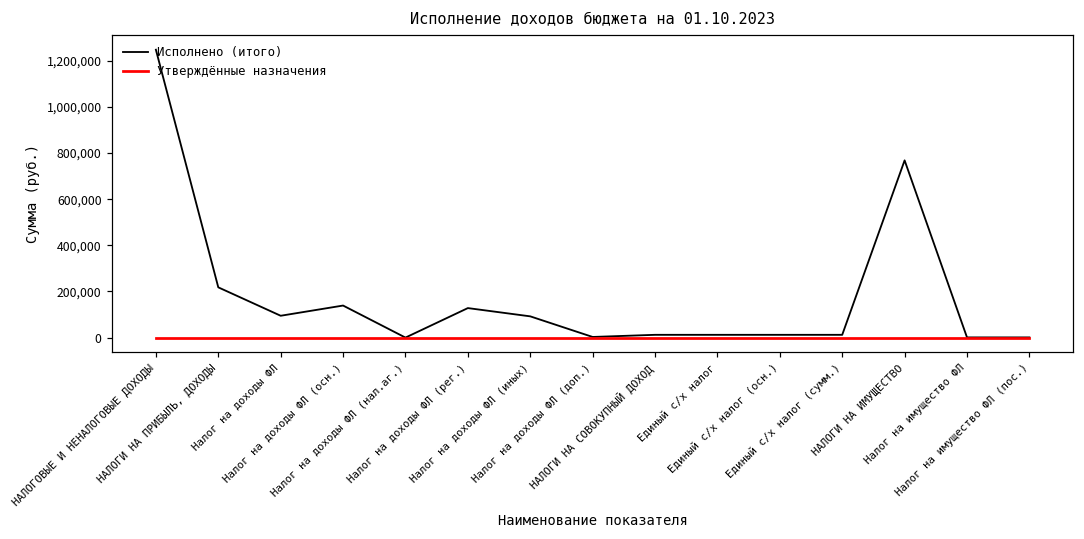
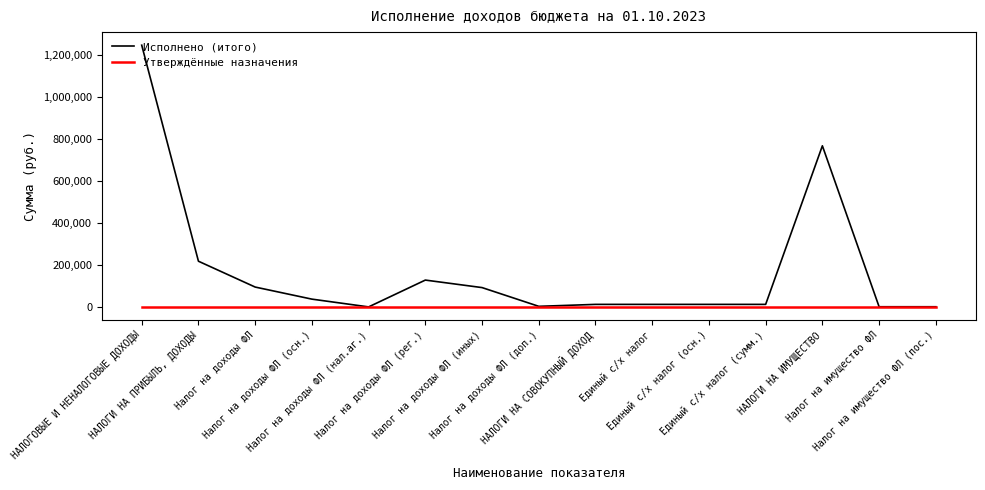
  {
    "Исполнено (итого)": {
      "НАЛОГОВЫЕ И НЕНАЛОГОВЫЕ ДОХОДЫ": "1,250,000",
      "НАЛОГИ НА ПРИБЫЛЬ, ДОХОДЫ": "220,000",
      "Налог на доходы ФЛ": "90,000",
-     "Налог на доходы ФЛ (осн.)": "140,000",
+     "Налог на доходы ФЛ (осн.)": "40,000",
      "Налог на доходы ФЛ (рег.)": "130,000",
      "Налог на доходы ФЛ (иных)": "90,000",
      "НАЛОГИ НА ИМУЩЕСТВО": "770,000"
    },
    "Утверждённые назначения": {
      "НАЛОГОВЫЕ И НЕНАЛОГОВЫЕ ДОХОДЫ": "0",
      "НАЛОГИ НА ПРИБЫЛЬ, ДОХОДЫ": "0",
      "Налог на доходы ФЛ": "0",
      "Налог на доходы ФЛ (осн.)": "0",
      "Налог на доходы ФЛ (рег.)": "0",
      "Налог на доходы ФЛ (иных)": "0",
      "НАЛОГИ НА ИМУЩЕСТВО": "0"
    }
  }
